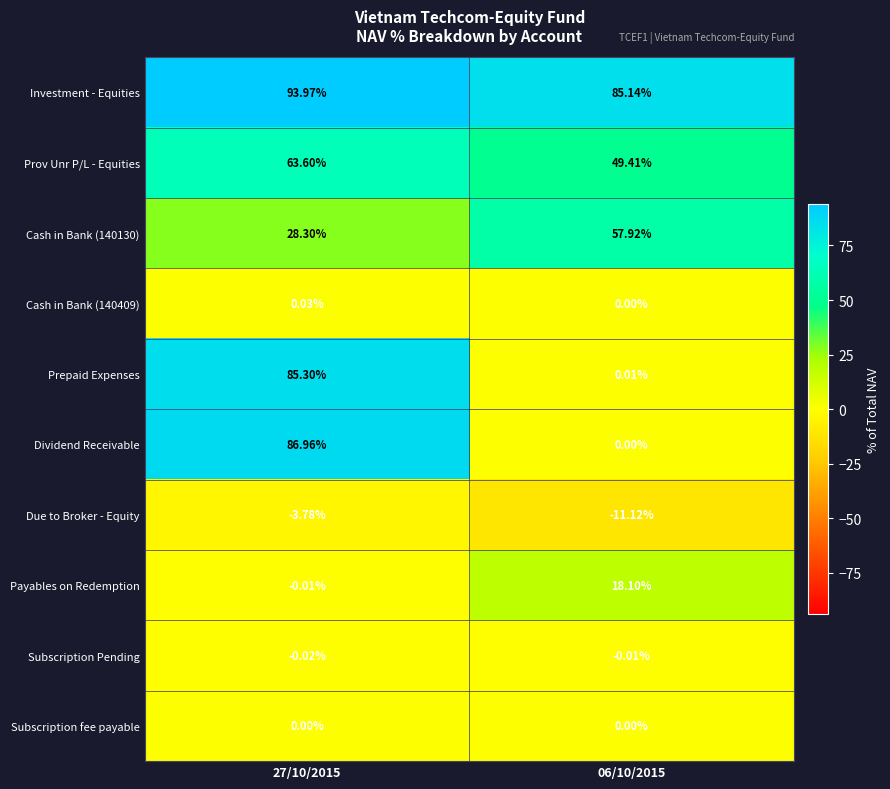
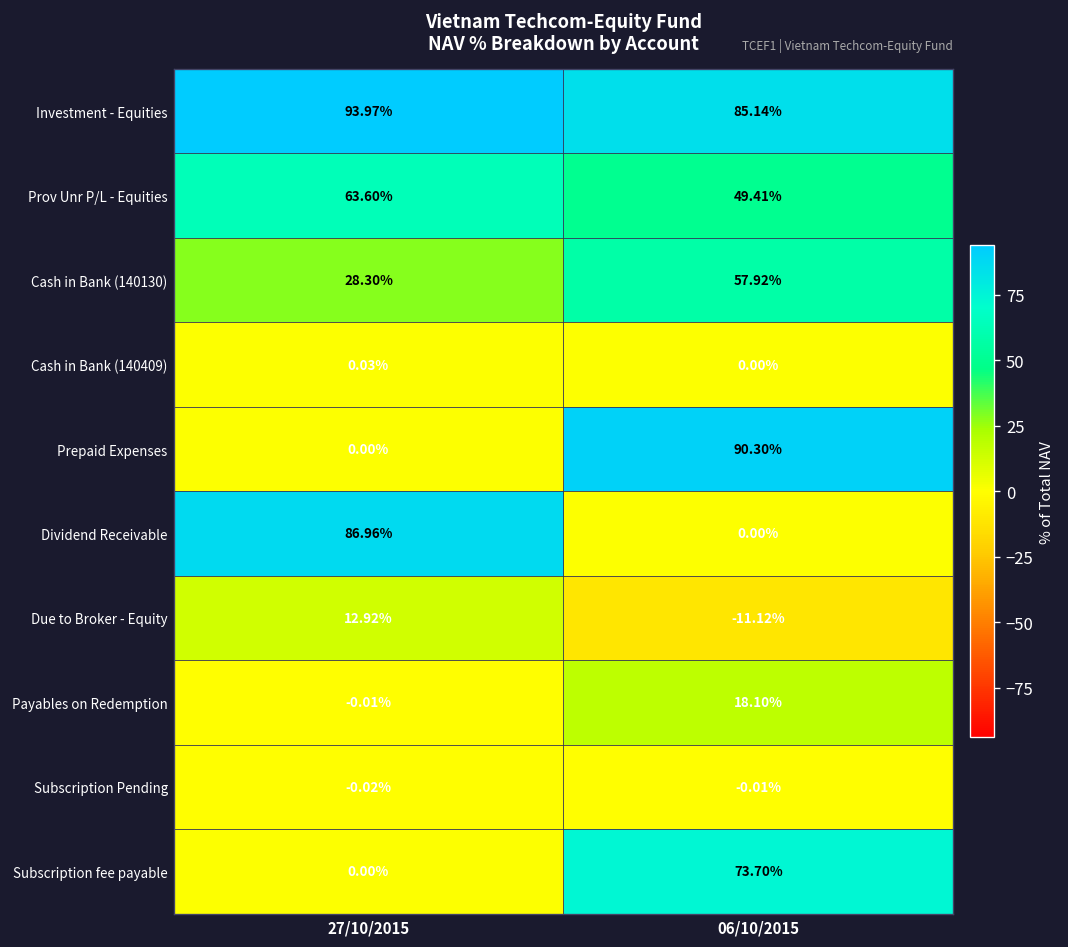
  {
    "Investment - Equities": {
      "27/10/2015": "93.97%",
      "06/10/2015": "85.14%"
    },
    "Prov Unr P/L - Equities": {
      "27/10/2015": "63.60%",
      "06/10/2015": "49.41%"
    },
    "Cash in Bank (140130)": {
      "27/10/2015": "28.30%",
      "06/10/2015": "57.92%"
    },
    "Cash in Bank (140409)": {
      "27/10/2015": "0.03%",
      "06/10/2015": "0.00%"
    },
    "Prepaid Expenses": {
-     "27/10/2015": "85.30%",
-     "06/10/2015": "0.01%"
+     "27/10/2015": "0.00%",
+     "06/10/2015": "90.30%"
    },
    "Dividend Receivable": {
      "27/10/2015": "86.96%",
      "06/10/2015": "0.00%"
    },
    "Due to Broker - Equity": {
-     "27/10/2015": "-3.78%",
+     "27/10/2015": "12.92%",
      "06/10/2015": "-11.12%"
    },
    "Payables on Redemption": {
      "27/10/2015": "-0.01%",
      "06/10/2015": "18.10%"
    },
    "Subscription Pending": {
      "27/10/2015": "-0.02%",
      "06/10/2015": "-0.01%"
    },
    "Subscription fee payable": {
      "27/10/2015": "0.00%",
-     "06/10/2015": "0.00%"
+     "06/10/2015": "73.70%"
    }
  }
